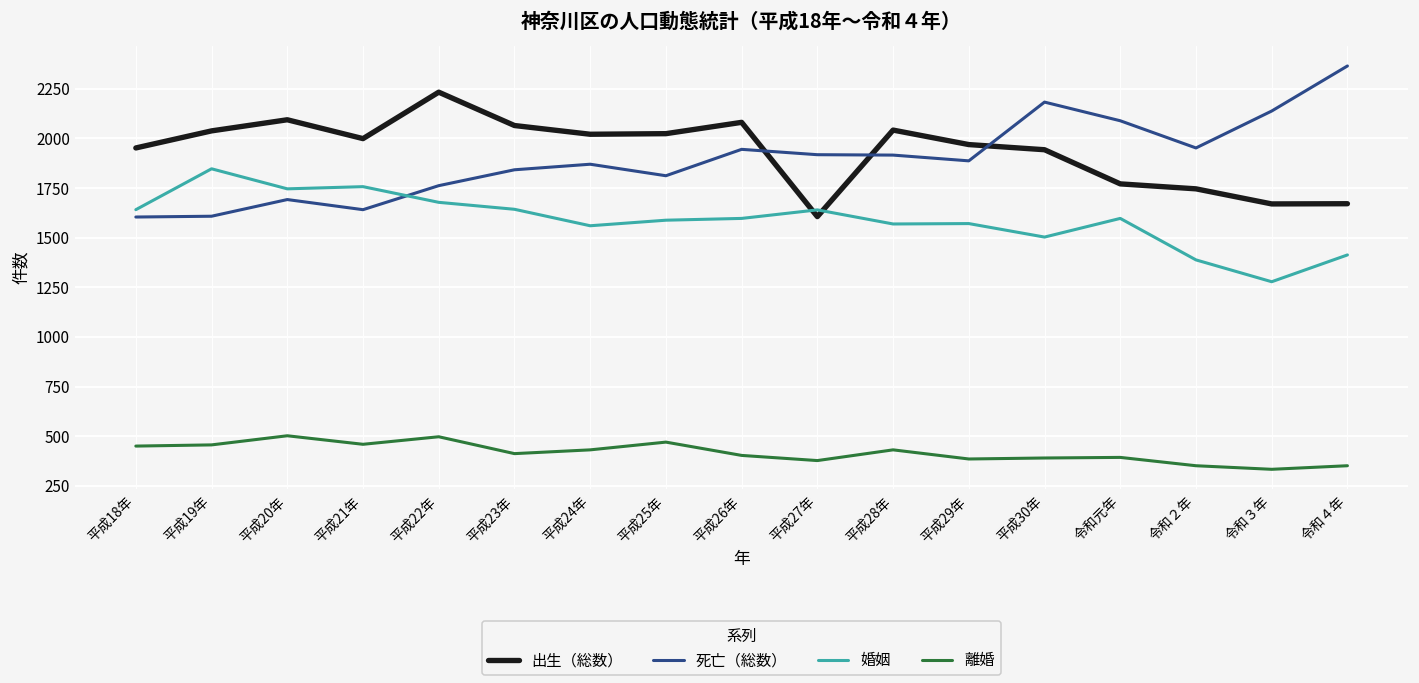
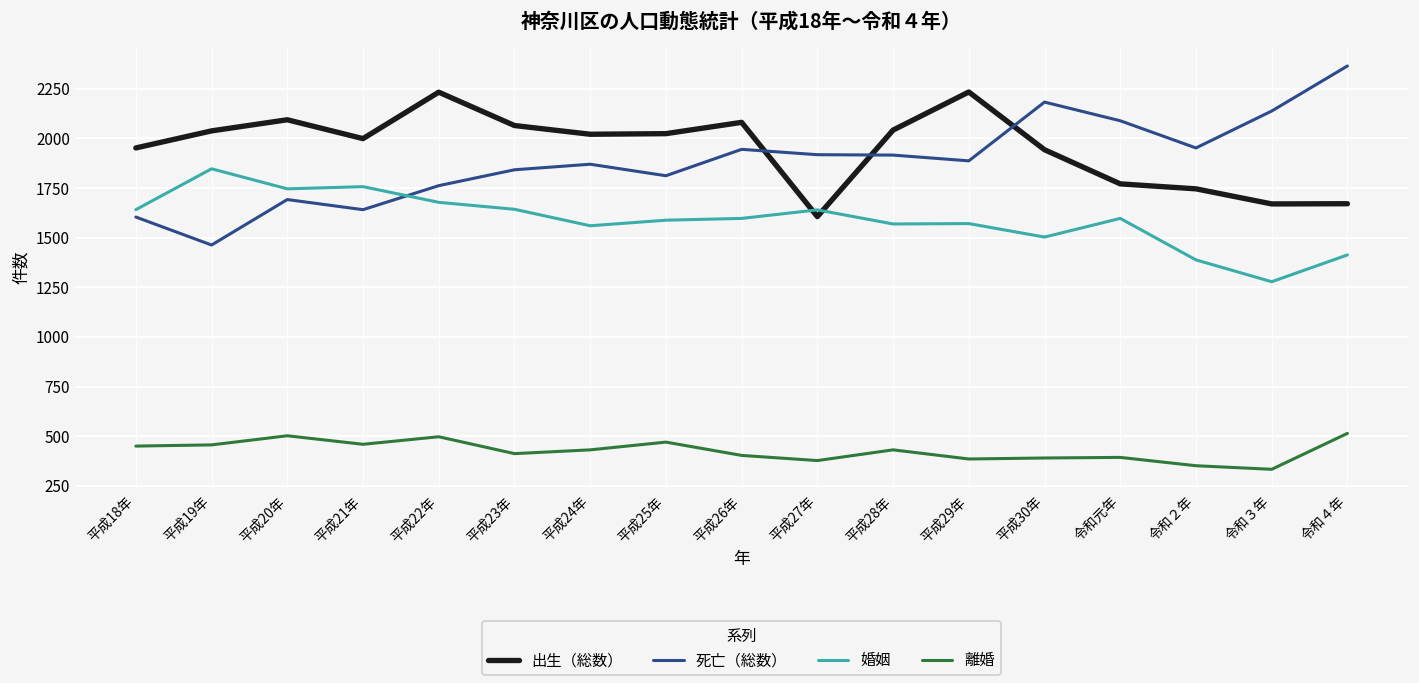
  {
    "出生（総数）": {
      "平成18年": 1950,
      "平成19年": 2040,
      "平成20年": 2090,
      "平成21年": 2000,
      "平成22年": 2230,
      "平成23年": 2070,
      "平成24年": 2020,
      "平成25年": 2020,
      "平成26年": 2080,
      "平成27年": 1610,
      "平成28年": 2040,
-     "平成29年": 1970,
+     "平成29年": 2230,
      "平成30年": 1940,
      "令和元年": 1770,
      "令和２年": 1750,
      "令和３年": 1670,
      "令和４年": 1670
    },
    "死亡（総数）": {
      "平成18年": 1600,
-     "平成19年": 1610,
+     "平成19年": 1460,
      "平成20年": 1690,
      "平成21年": 1640,
      "平成22年": 1760,
      "平成23年": 1840,
      "平成24年": 1870,
      "平成25年": 1810,
      "平成26年": 1950,
      "平成27年": 1920,
      "平成28年": 1920,
      "平成29年": 1890,
      "平成30年": 2180,
      "令和元年": 2090,
      "令和２年": 1950,
      "令和３年": 2140,
      "令和４年": 2370
    },
    "婚姻": {
      "平成18年": 1640,
      "平成19年": 1850,
      "平成20年": 1750,
      "平成21年": 1760,
      "平成22年": 1680,
      "平成23年": 1640,
      "平成24年": 1560,
      "平成25年": 1590,
      "平成26年": 1600,
      "平成27年": 1640,
      "平成28年": 1570,
      "平成29年": 1570,
      "平成30年": 1500,
      "令和元年": 1600,
      "令和２年": 1390,
      "令和３年": 1280,
      "令和４年": 1410
    },
    "離婚": {
      "平成18年": 450,
      "平成19年": 460,
      "平成20年": 500,
      "平成21年": 460,
      "平成22年": 500,
      "平成23年": 410,
      "平成24年": 430,
      "平成25年": 470,
      "平成26年": 400,
      "平成27年": 380,
      "平成28年": 430,
      "平成29年": 390,
      "平成30年": 390,
      "令和元年": 390,
      "令和２年": 350,
      "令和３年": 330,
-     "令和４年": 350
+     "令和４年": 510
    }
  }
